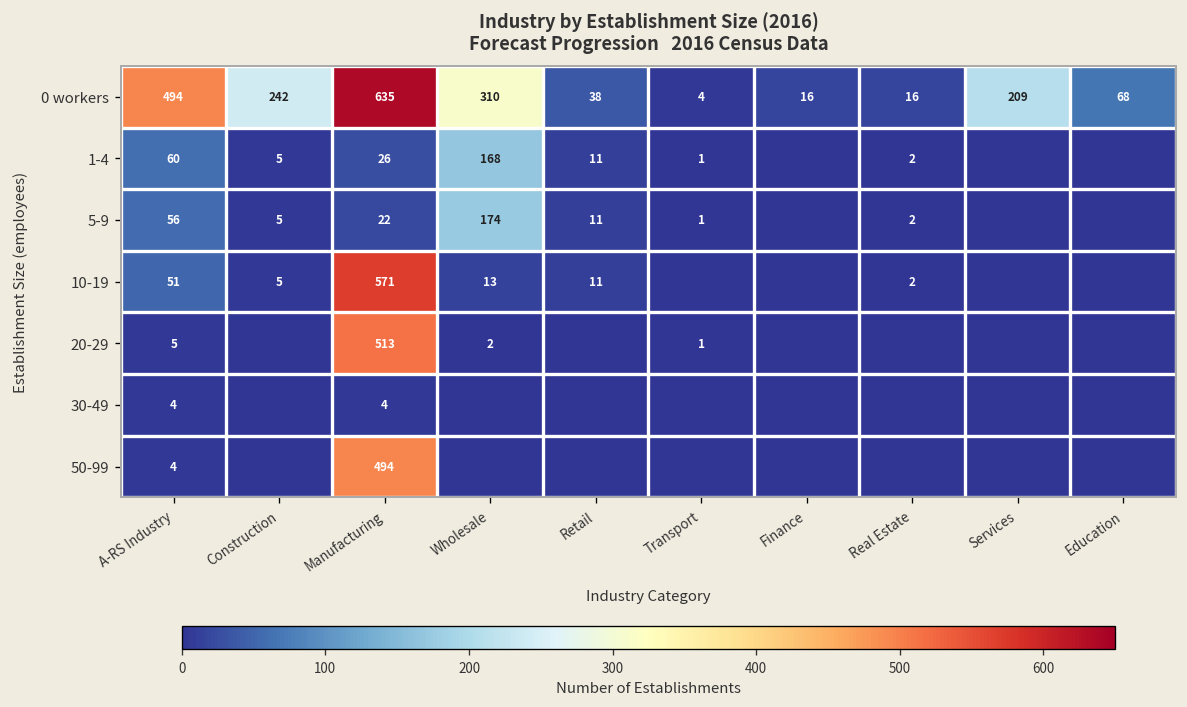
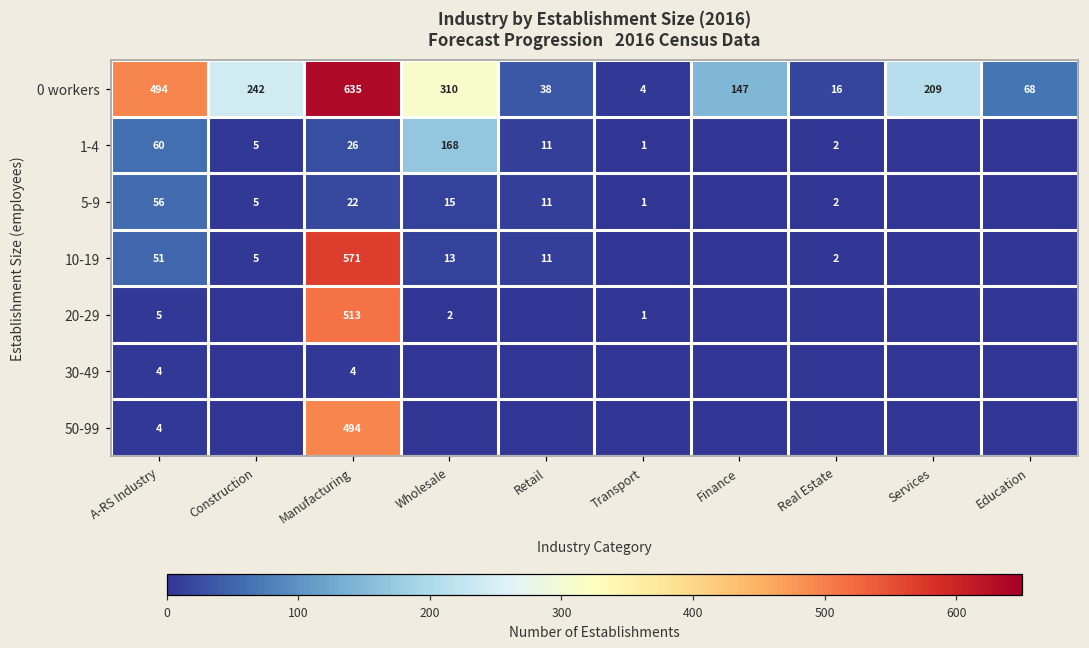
  {
    "0 workers": {
      "A-RS Industry": 494,
      "Construction": 242,
      "Manufacturing": 635,
      "Wholesale": 310,
      "Retail": 38,
      "Transport": 4,
-     "Finance": 16,
+     "Finance": 147,
      "Real Estate": 16,
      "Services": 209,
      "Education": 68
    },
    "1-4": {
      "A-RS Industry": 60,
      "Construction": 5,
      "Manufacturing": 26,
      "Wholesale": 168,
      "Retail": 11,
      "Transport": 1,
      "Real Estate": 2
    },
    "5-9": {
      "A-RS Industry": 56,
      "Construction": 5,
      "Manufacturing": 22,
-     "Wholesale": 174,
+     "Wholesale": 15,
      "Retail": 11,
      "Transport": 1,
      "Real Estate": 2
    },
    "10-19": {
      "A-RS Industry": 51,
      "Construction": 5,
      "Manufacturing": 571,
      "Wholesale": 13,
      "Retail": 11,
      "Real Estate": 2
    },
    "20-29": {
      "A-RS Industry": 5,
      "Manufacturing": 513,
      "Wholesale": 2,
      "Transport": 1
    },
    "30-49": {
      "A-RS Industry": 4,
      "Manufacturing": 4
    },
    "50-99": {
      "A-RS Industry": 4,
      "Manufacturing": 494
    }
  }
